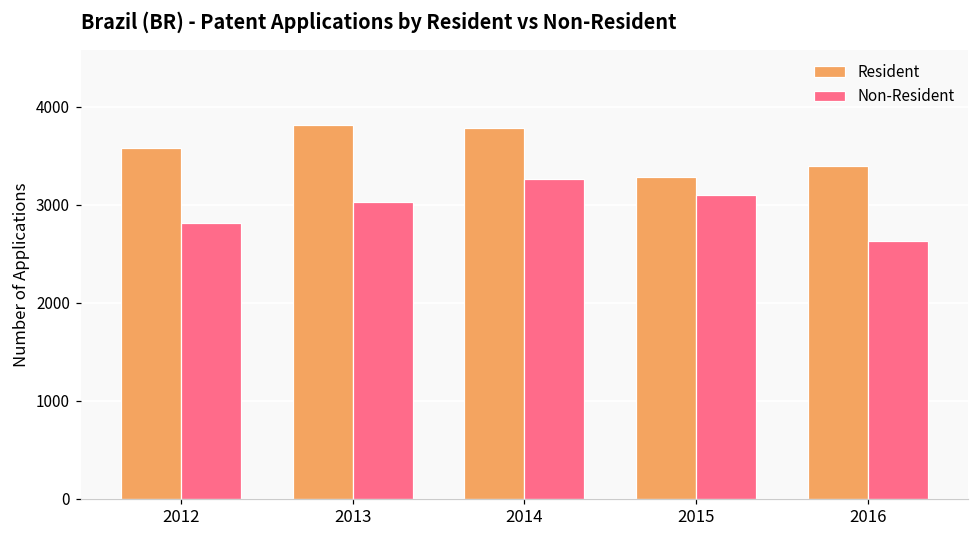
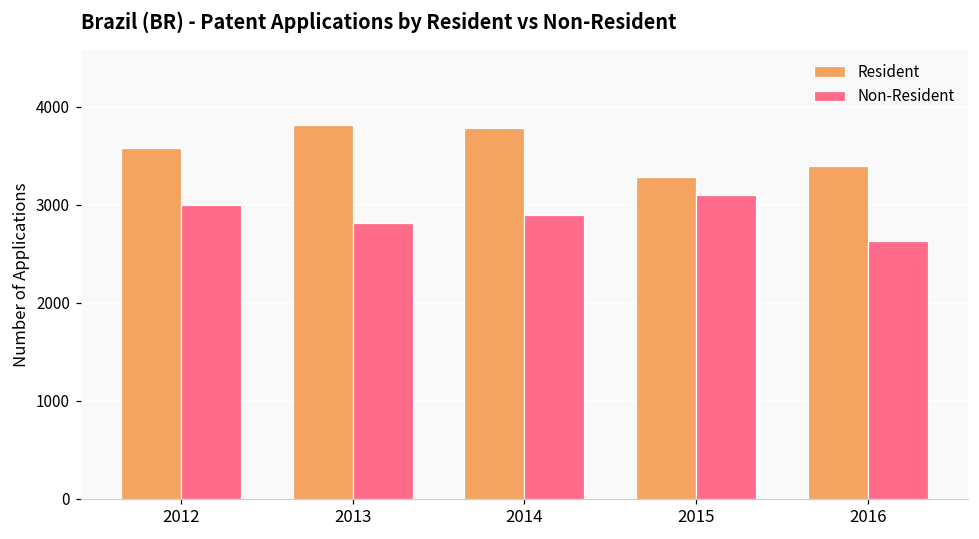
  {
    "Resident": {
      "2012": 3600,
      "2013": 3800,
      "2014": 3800,
      "2015": 3300,
      "2016": 3400
    },
    "Non-Resident": {
-     "2012": 2800,
-     "2013": 3000,
-     "2014": 3300,
+     "2012": 3000,
+     "2013": 2800,
+     "2014": 2900,
      "2015": 3100,
      "2016": 2600
    }
  }
